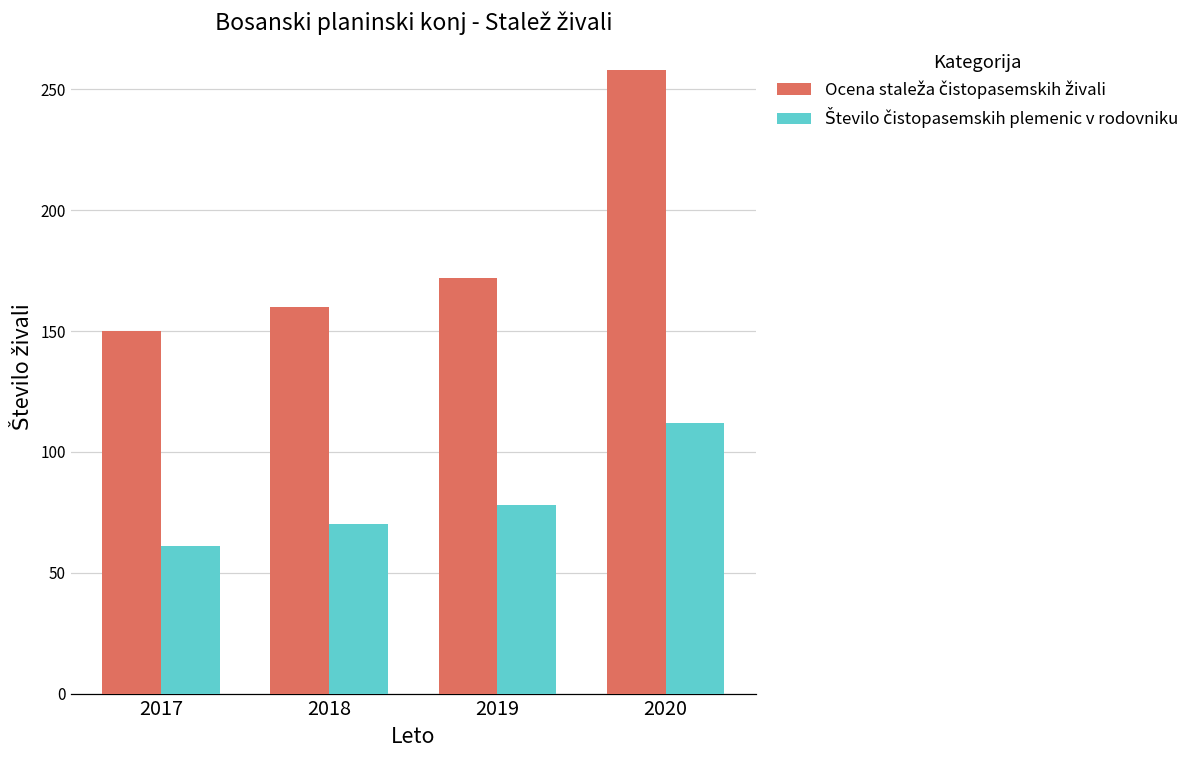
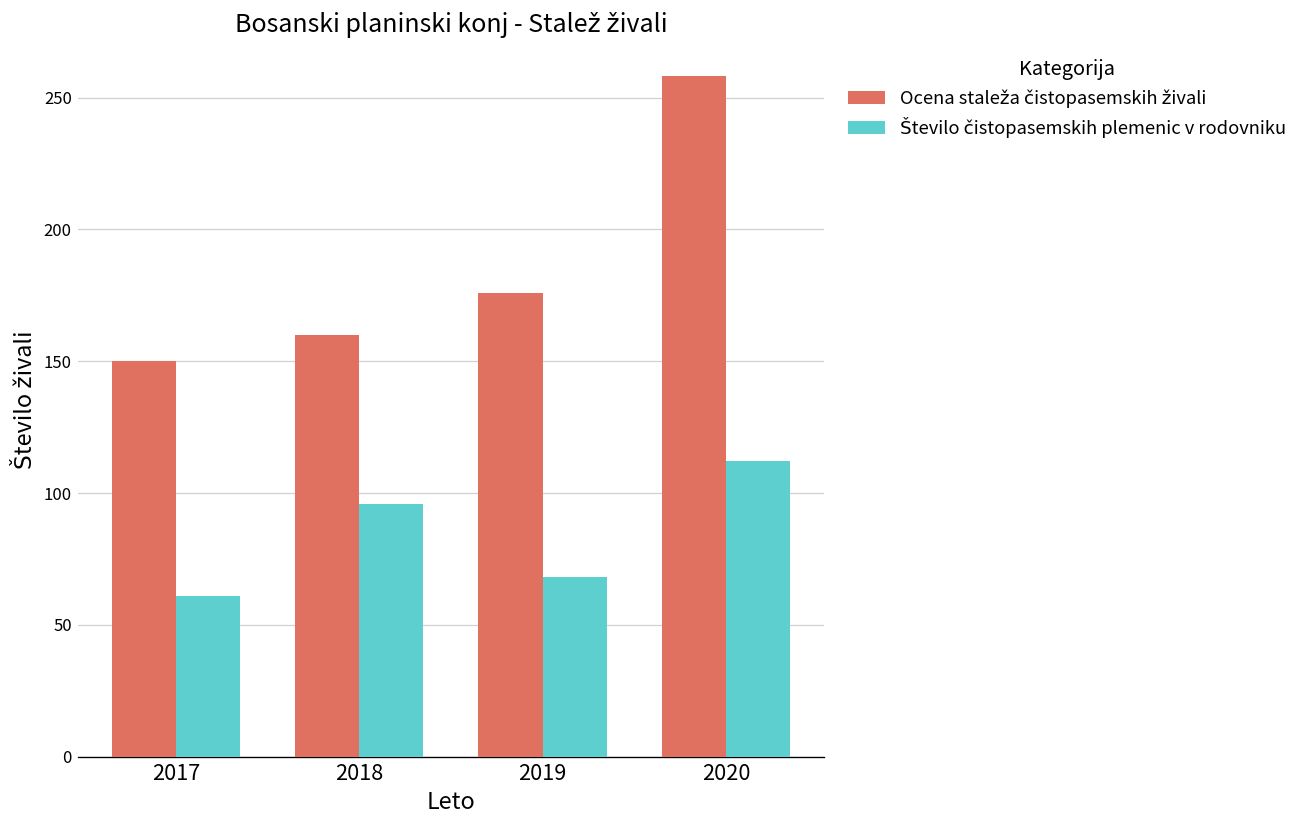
  {
    "Ocena staleža čistopasemskih živali": {
      "2017": 150,
      "2018": 160,
-     "2019": 172,
+     "2019": 176,
      "2020": 258
    },
    "Število čistopasemskih plemenic v rodovniku": {
      "2017": 61,
-     "2018": 70,
-     "2019": 78,
+     "2018": 96,
+     "2019": 68,
      "2020": 112
    }
  }
